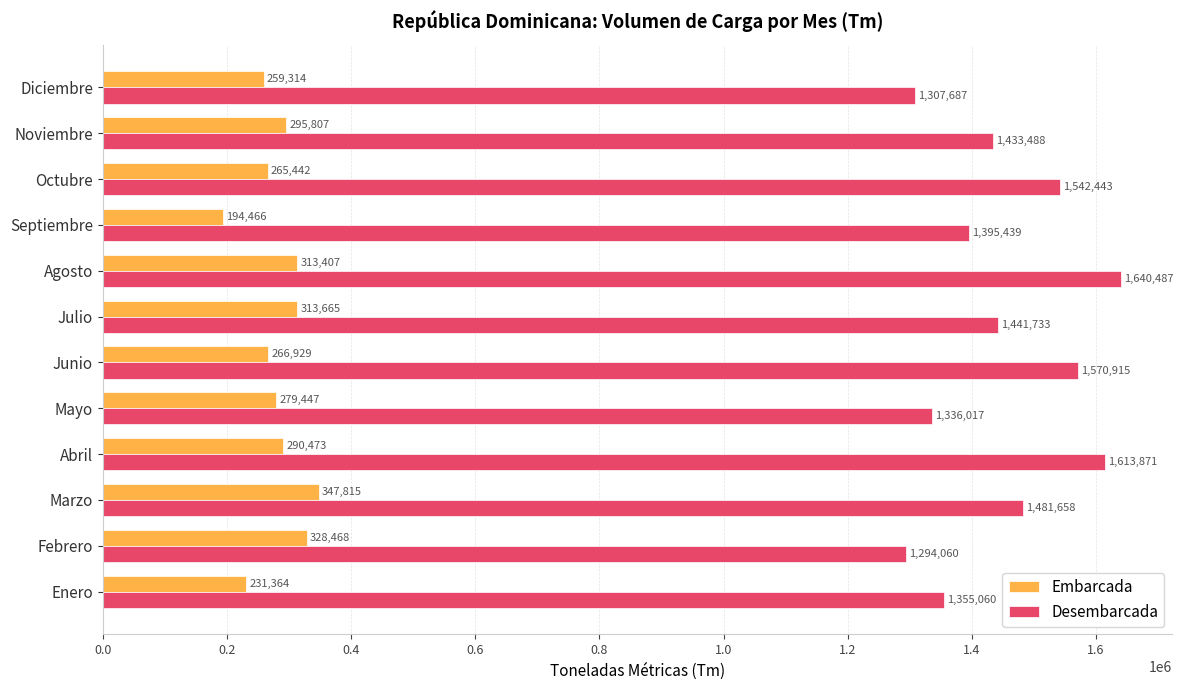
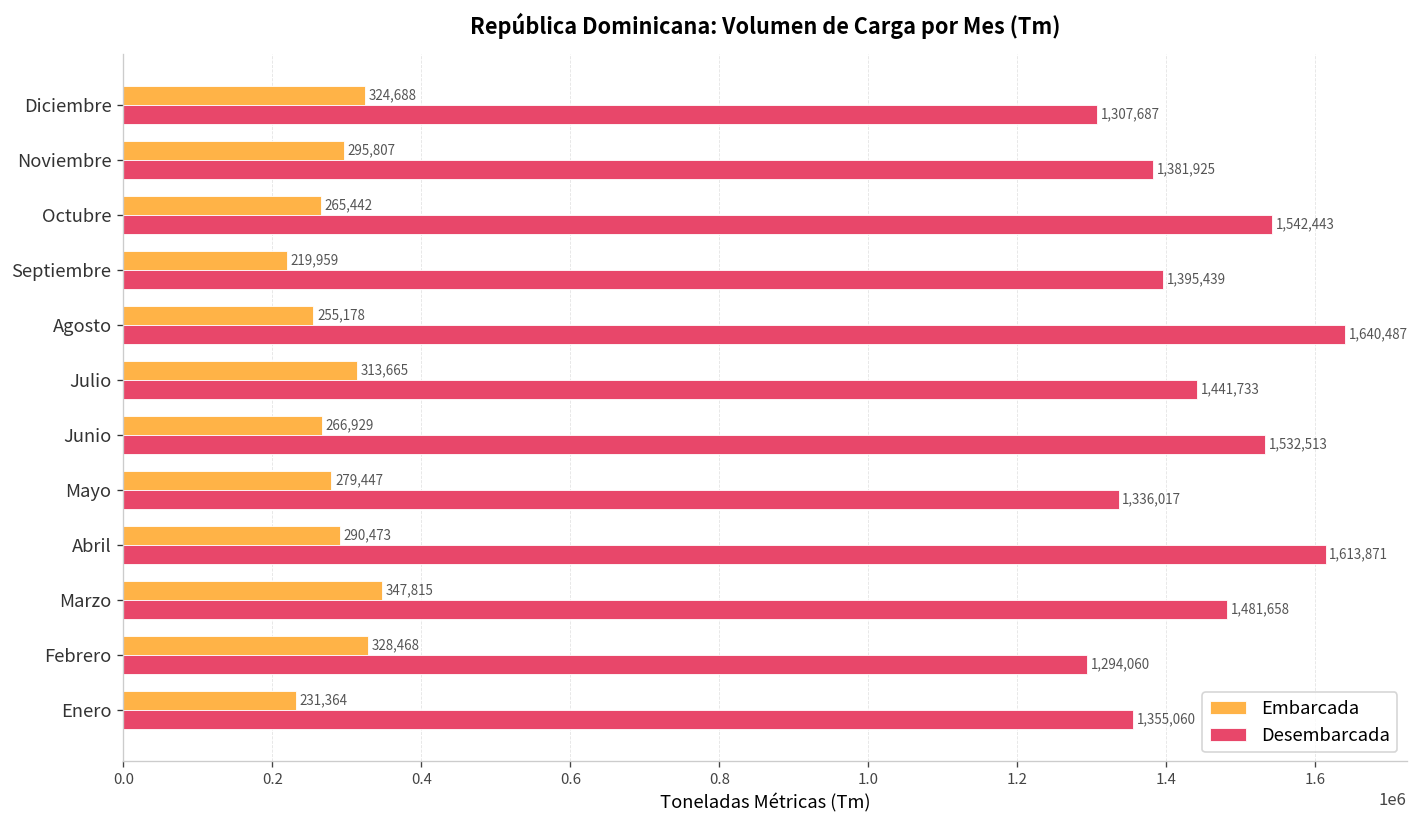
  {
    "Embarcada": {
-     "Diciembre": "259,314",
+     "Diciembre": "324,688",
      "Noviembre": "295,807",
      "Octubre": "265,442",
-     "Septiembre": "194,466",
-     "Agosto": "313,407",
+     "Septiembre": "219,959",
+     "Agosto": "255,178",
      "Julio": "313,665",
      "Junio": "266,929",
      "Mayo": "279,447",
      "Abril": "290,473",
      "Marzo": "347,815",
      "Febrero": "328,468",
      "Enero": "231,364"
    },
    "Desembarcada": {
      "Diciembre": "1,307,687",
-     "Noviembre": "1,433,488",
+     "Noviembre": "1,381,925",
      "Octubre": "1,542,443",
      "Septiembre": "1,395,439",
      "Agosto": "1,640,487",
      "Julio": "1,441,733",
-     "Junio": "1,570,915",
+     "Junio": "1,532,513",
      "Mayo": "1,336,017",
      "Abril": "1,613,871",
      "Marzo": "1,481,658",
      "Febrero": "1,294,060",
      "Enero": "1,355,060"
    }
  }
